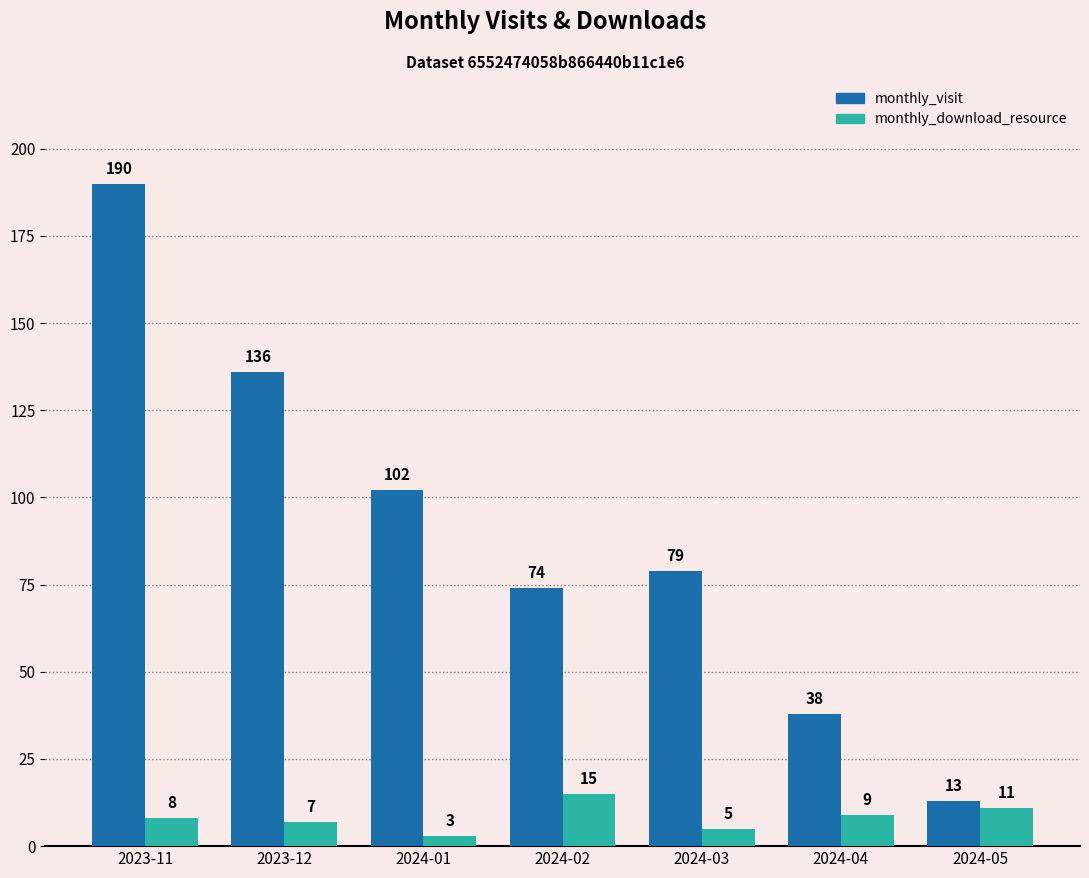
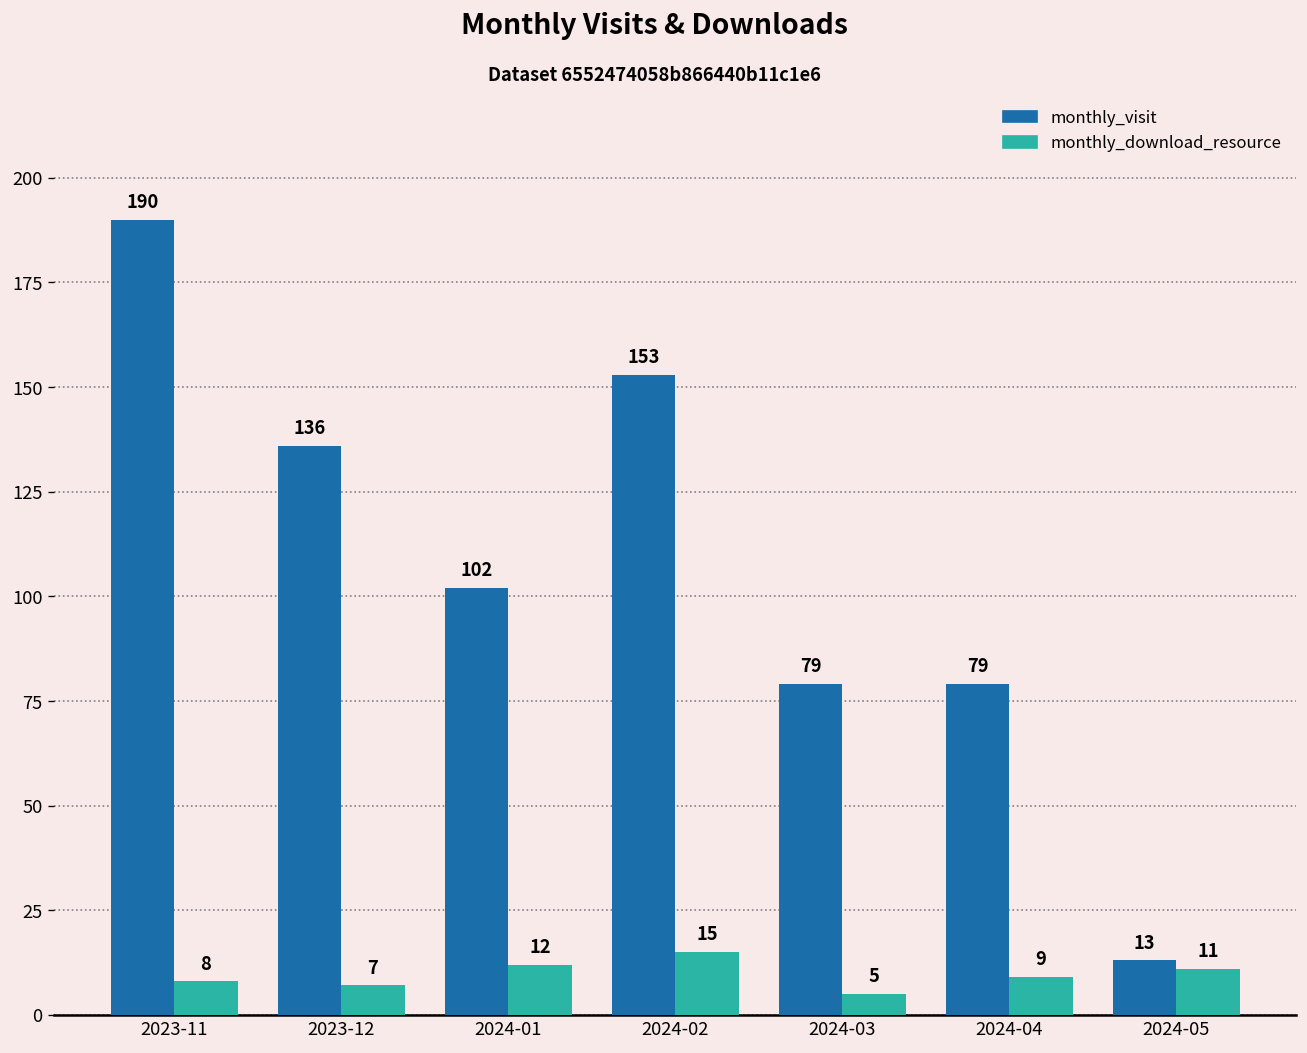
  {
    "monthly_visit": {
      "2023-11": 190,
      "2023-12": 136,
      "2024-01": 102,
-     "2024-02": 74,
+     "2024-02": 153,
      "2024-03": 79,
-     "2024-04": 38,
+     "2024-04": 79,
      "2024-05": 13
    },
    "monthly_download_resource": {
      "2023-11": 8,
      "2023-12": 7,
-     "2024-01": 3,
+     "2024-01": 12,
      "2024-02": 15,
      "2024-03": 5,
      "2024-04": 9,
      "2024-05": 11
    }
  }
